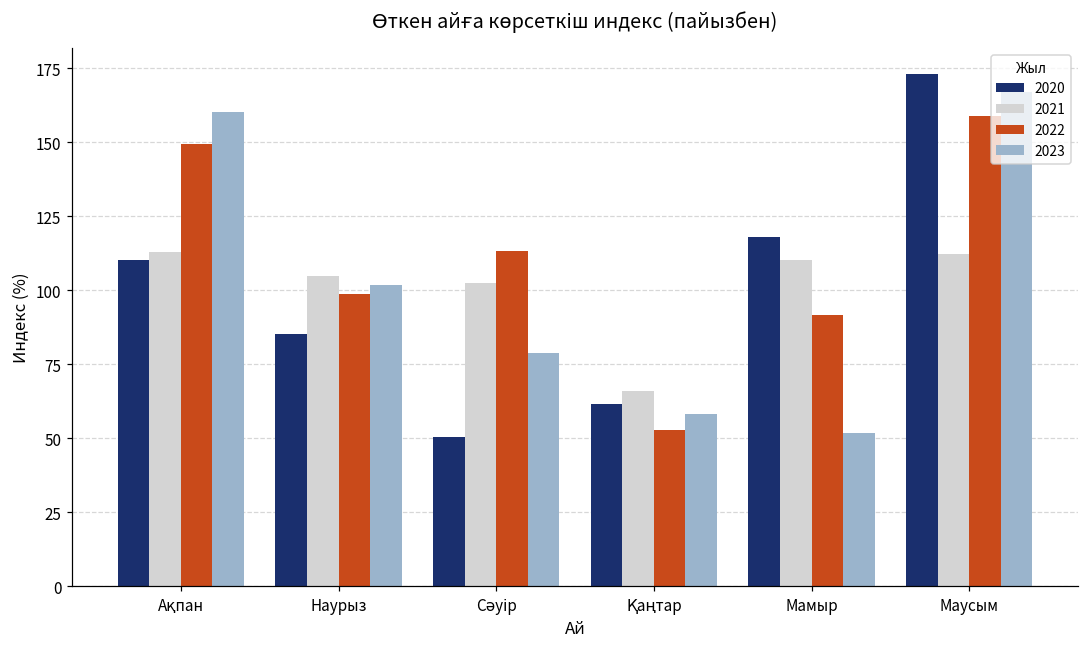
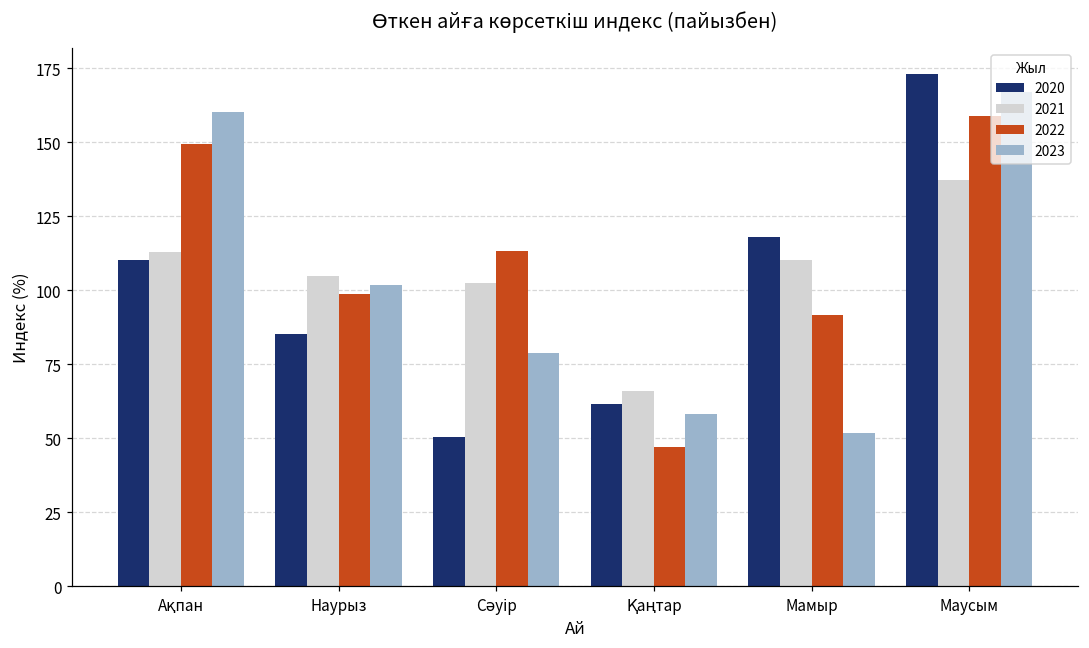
  {
    "2020": {
      "Ақпан": 110,
      "Наурыз": 85,
      "Сәуір": 50,
      "Қаңтар": 62,
      "Мамыр": 118,
      "Маусым": 173
    },
    "2021": {
      "Ақпан": 113,
      "Наурыз": 105,
      "Сәуір": 103,
      "Қаңтар": 66,
      "Мамыр": 110,
-     "Маусым": 112
+     "Маусым": 137
    },
    "2022": {
      "Ақпан": 149,
      "Наурыз": 99,
      "Сәуір": 113,
-     "Қаңтар": 53,
+     "Қаңтар": 47,
      "Мамыр": 92,
      "Маусым": 159
    },
    "2023": {
      "Ақпан": 160,
      "Наурыз": 102,
      "Сәуір": 79,
      "Қаңтар": 58,
      "Мамыр": 52
    }
  }
